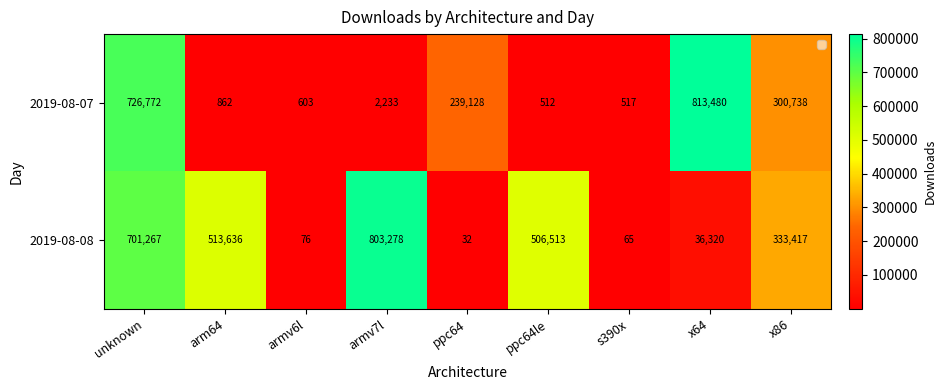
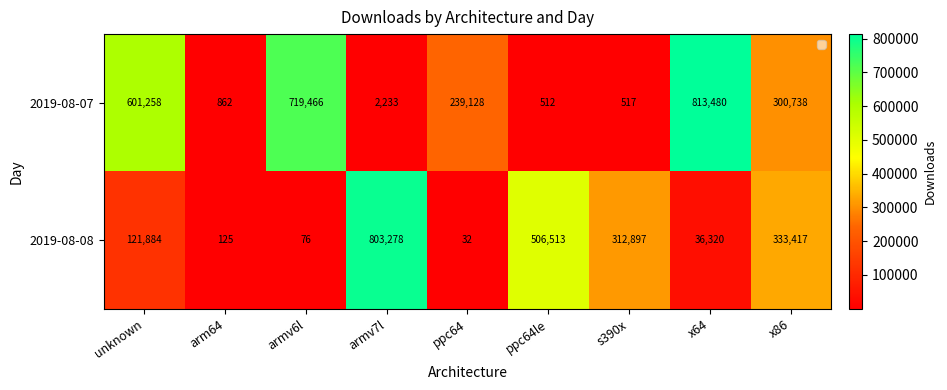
  {
    "2019-08-07": {
-     "unknown": "726,772",
+     "unknown": "601,258",
      "arm64": "862",
-     "armv6l": "603",
+     "armv6l": "719,466",
      "armv7l": "2,233",
      "ppc64": "239,128",
      "ppc64le": "512",
      "s390x": "517",
      "x64": "813,480",
      "x86": "300,738"
    },
    "2019-08-08": {
-     "unknown": "701,267",
-     "arm64": "513,636",
+     "unknown": "121,884",
+     "arm64": "125",
      "armv6l": "76",
      "armv7l": "803,278",
      "ppc64": "32",
      "ppc64le": "506,513",
-     "s390x": "65",
+     "s390x": "312,897",
      "x64": "36,320",
      "x86": "333,417"
    }
  }
